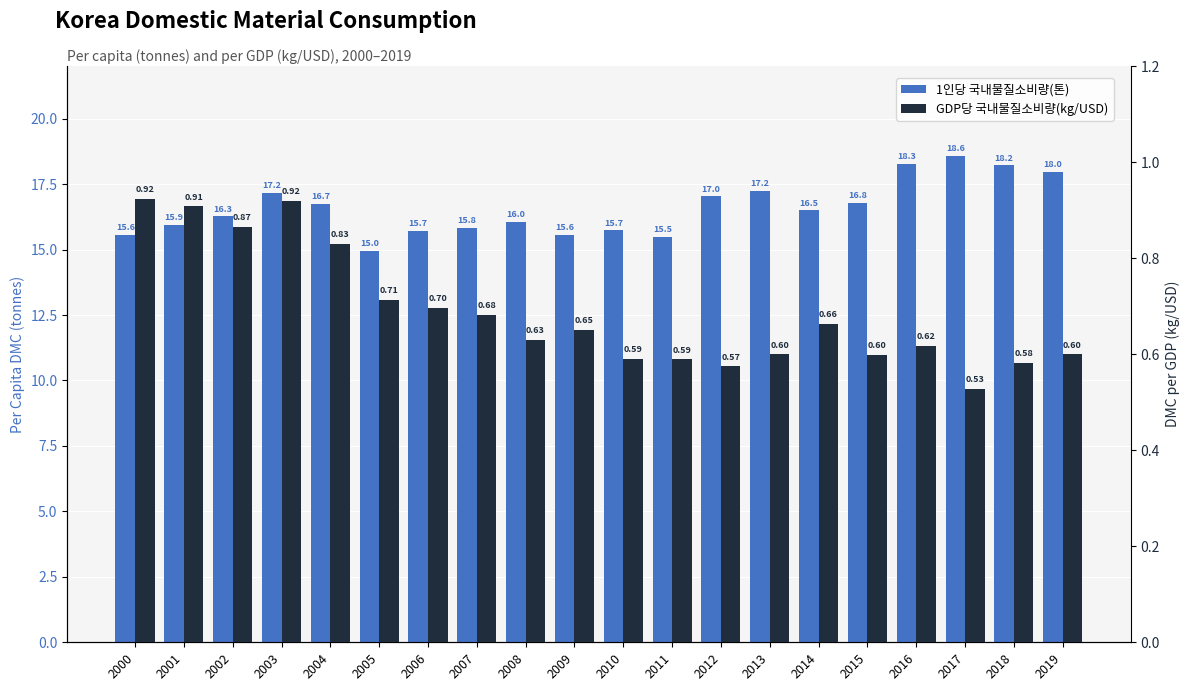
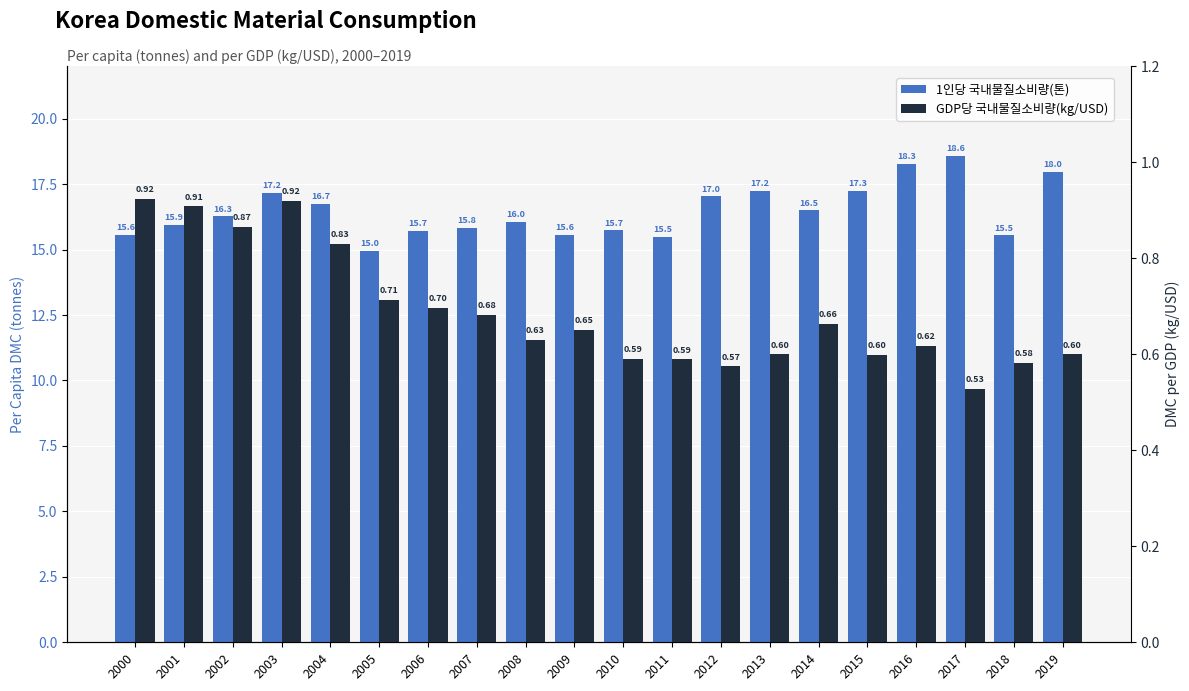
  {
    "1인당 국내물질소비량(톤)": {
      "2000": 15.6,
      "2001": 15.9,
      "2002": 16.3,
      "2003": 17.2,
      "2004": 16.7,
      "2005": 15.0,
      "2006": 15.7,
      "2007": 15.8,
      "2008": 16.0,
      "2009": 15.6,
      "2010": 15.7,
      "2011": 15.5,
      "2012": 17.0,
      "2013": 17.2,
      "2014": 16.5,
-     "2015": 16.8,
+     "2015": 17.3,
      "2016": 18.3,
      "2017": 18.6,
-     "2018": 18.2,
+     "2018": 15.5,
      "2019": 18.0
    },
    "GDP당 국내물질소비량(kg/USD)": {
      "2000": 0.92,
      "2001": 0.91,
      "2002": 0.87,
      "2003": 0.92,
      "2004": 0.83,
      "2005": 0.71,
      "2006": 0.70,
      "2007": 0.68,
      "2008": 0.63,
      "2009": 0.65,
      "2010": 0.59,
      "2011": 0.59,
      "2012": 0.57,
      "2013": 0.60,
      "2014": 0.66,
      "2015": 0.60,
      "2016": 0.62,
      "2017": 0.53,
      "2018": 0.58,
      "2019": 0.60
    }
  }
